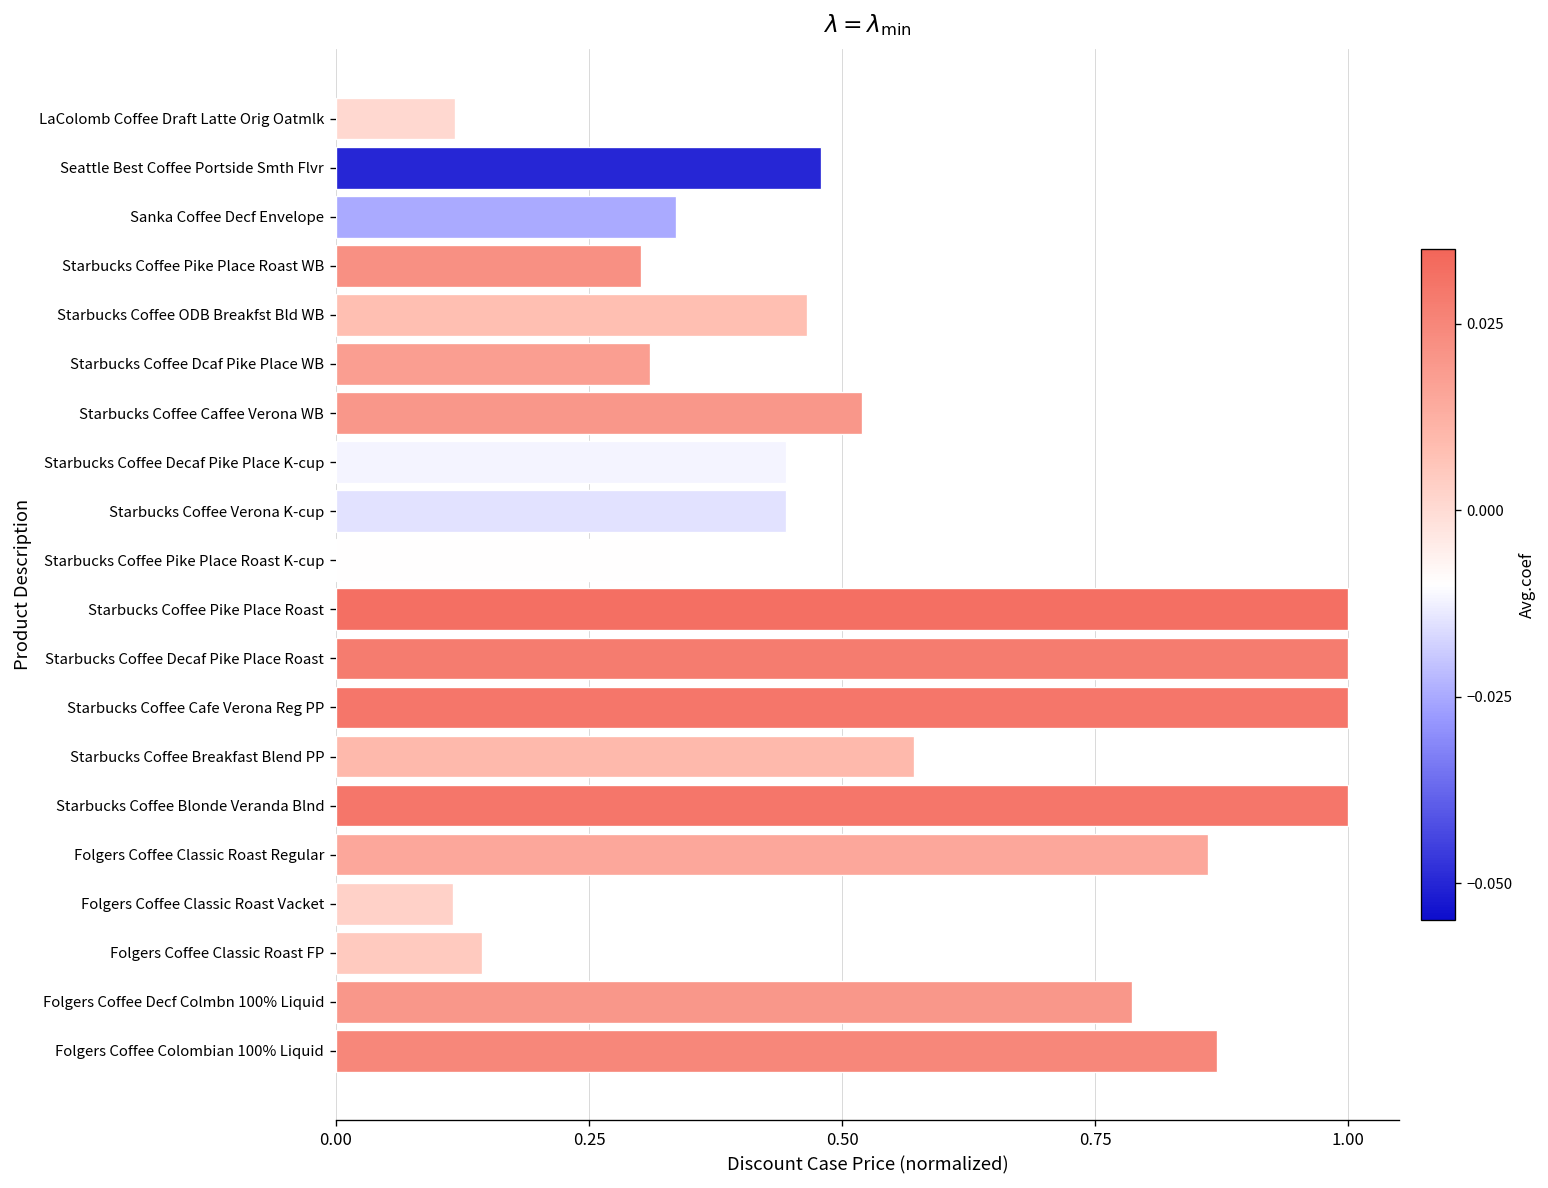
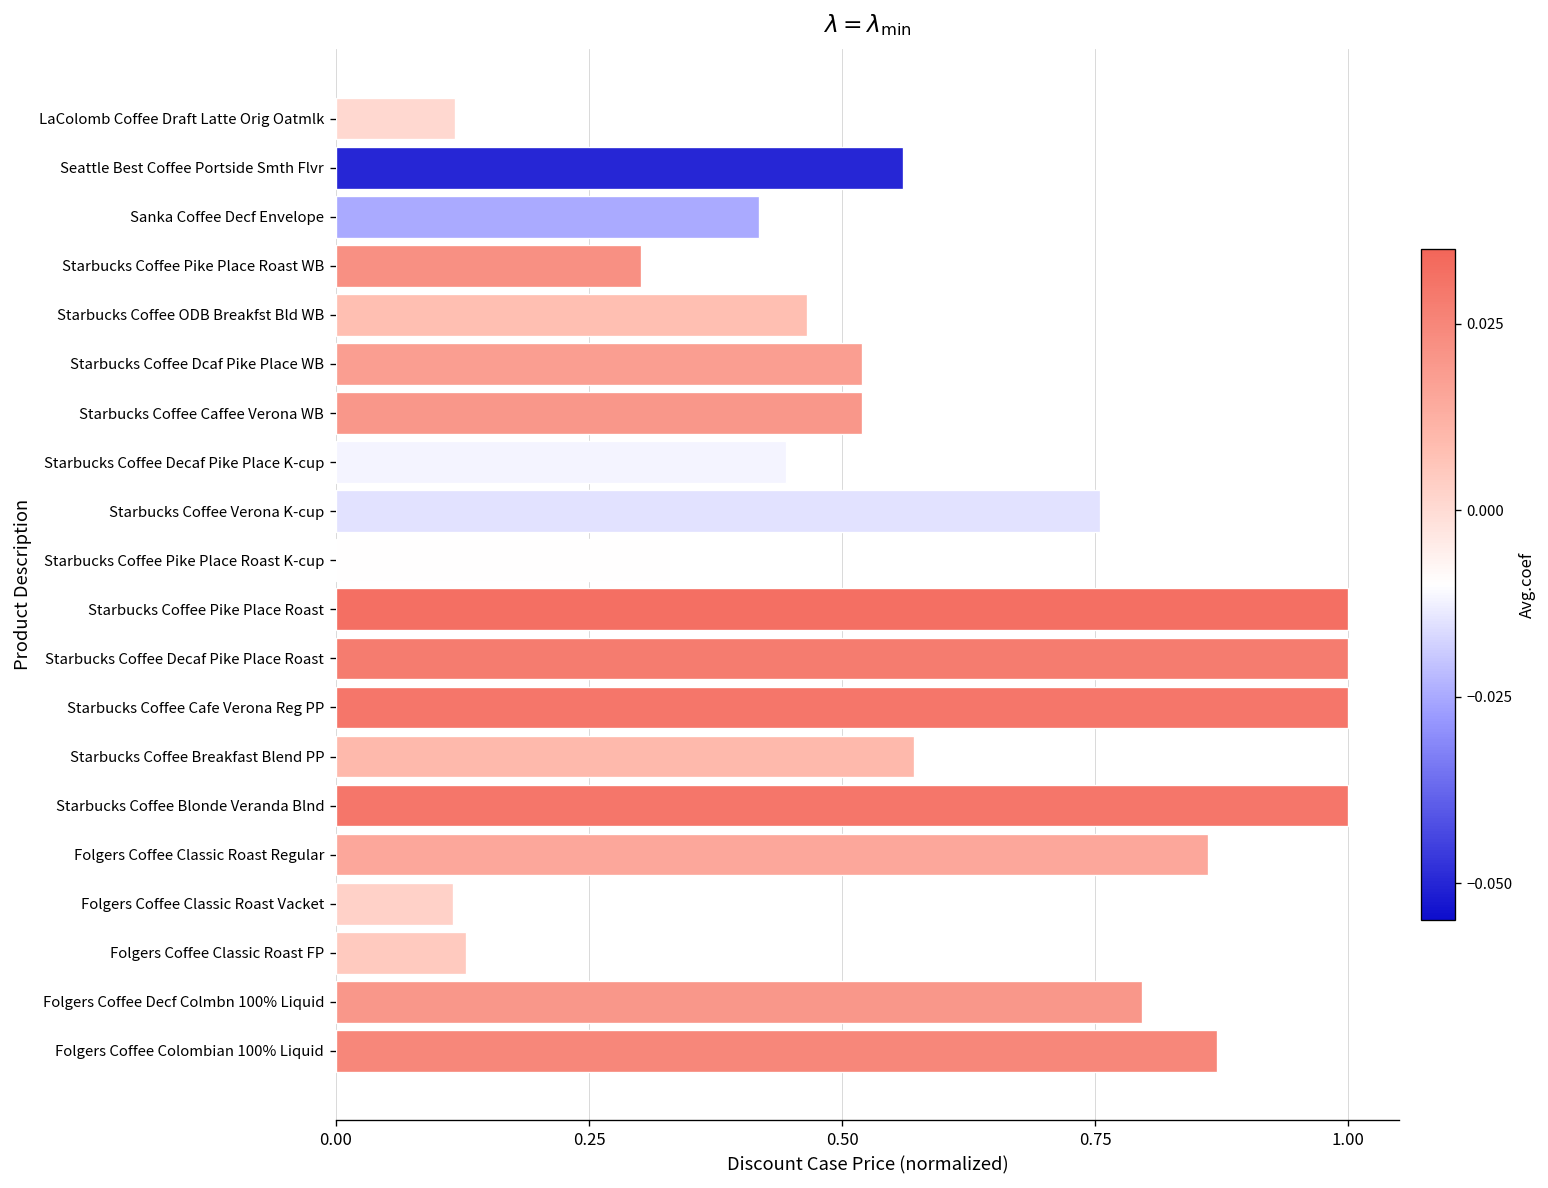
  {
    "LaColomb Coffee Draft Latte Orig Oatmlk": 0.12,
-   "Seattle Best Coffee Portside Smth Flvr": 0.48,
-   "Sanka Coffee Decf Envelope": 0.34,
+   "Seattle Best Coffee Portside Smth Flvr": 0.56,
+   "Sanka Coffee Decf Envelope": 0.42,
    "Starbucks Coffee Pike Place Roast WB": 0.30,
    "Starbucks Coffee ODB Breakfst Bld WB": 0.47,
-   "Starbucks Coffee Dcaf Pike Place WB": 0.31,
+   "Starbucks Coffee Dcaf Pike Place WB": 0.52,
    "Starbucks Coffee Caffee Verona WB": 0.52,
    "Starbucks Coffee Decaf Pike Place K-cup": 0.44,
-   "Starbucks Coffee Verona K-cup": 0.44,
+   "Starbucks Coffee Verona K-cup": 0.75,
    "Starbucks Coffee Pike Place Roast K-cup": 0.33,
    "Starbucks Coffee Pike Place Roast": 1.00,
    "Starbucks Coffee Decaf Pike Place Roast": 1.00,
    "Starbucks Coffee Cafe Verona Reg PP": 1.00,
    "Starbucks Coffee Breakfast Blend PP": 0.57,
    "Starbucks Coffee Blonde Veranda Blnd": 1.00,
    "Folgers Coffee Classic Roast Regular": 0.86,
    "Folgers Coffee Classic Roast Vacket": 0.12,
-   "Folgers Coffee Classic Roast FP": 0.14,
-   "Folgers Coffee Decf Colmbn 100% Liquid": 0.79,
+   "Folgers Coffee Classic Roast FP": 0.13,
+   "Folgers Coffee Decf Colmbn 100% Liquid": 0.80,
    "Folgers Coffee Colombian 100% Liquid": 0.87
  }
